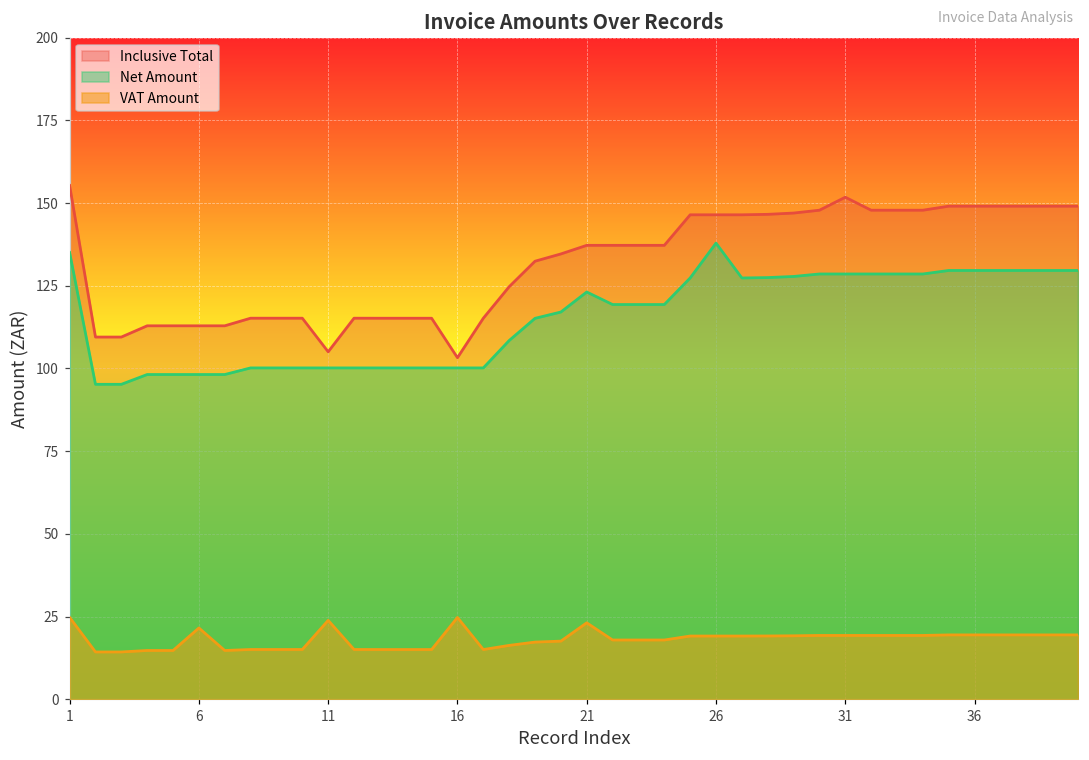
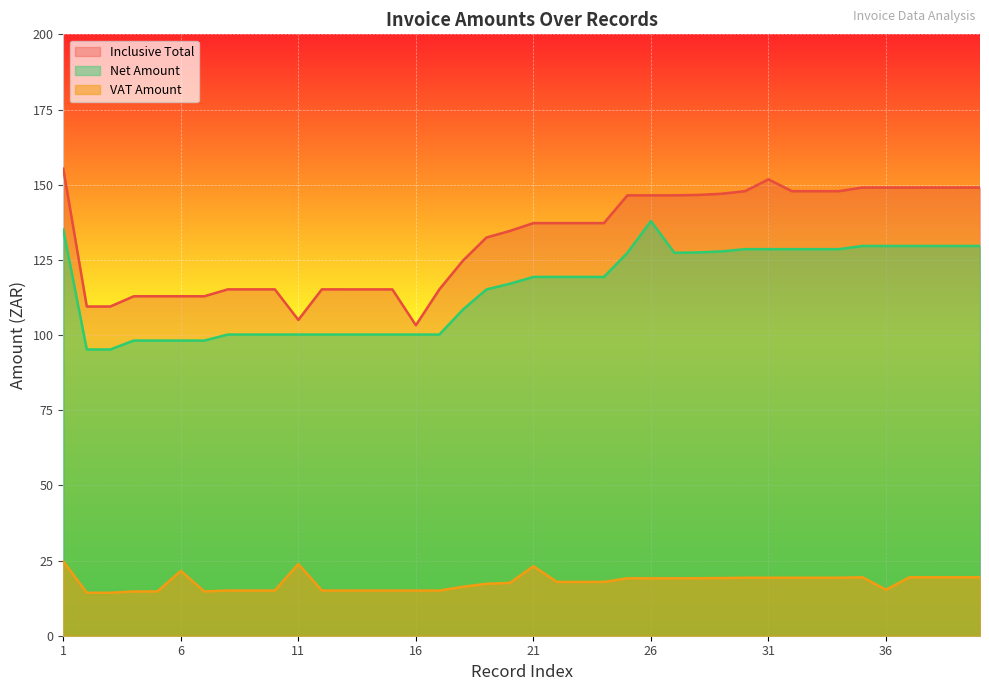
  {
    "Inclusive Total": {
      "1": 155,
      "6": 113,
      "11": 105,
      "16": 103,
      "21": 137,
      "26": 146,
      "31": 152,
      "36": 149
    },
    "Net Amount": {
      "1": 135,
      "6": 98,
      "11": 100,
      "16": 100,
-     "21": 123,
+     "21": 119,
      "26": 138,
      "31": 129,
      "36": 130
    },
    "VAT Amount": {
      "1": 25,
      "6": 22,
      "11": 24,
-     "16": 25,
+     "16": 15,
      "21": 23,
      "26": 19,
      "31": 19,
-     "36": 19
+     "36": 15
    }
  }
